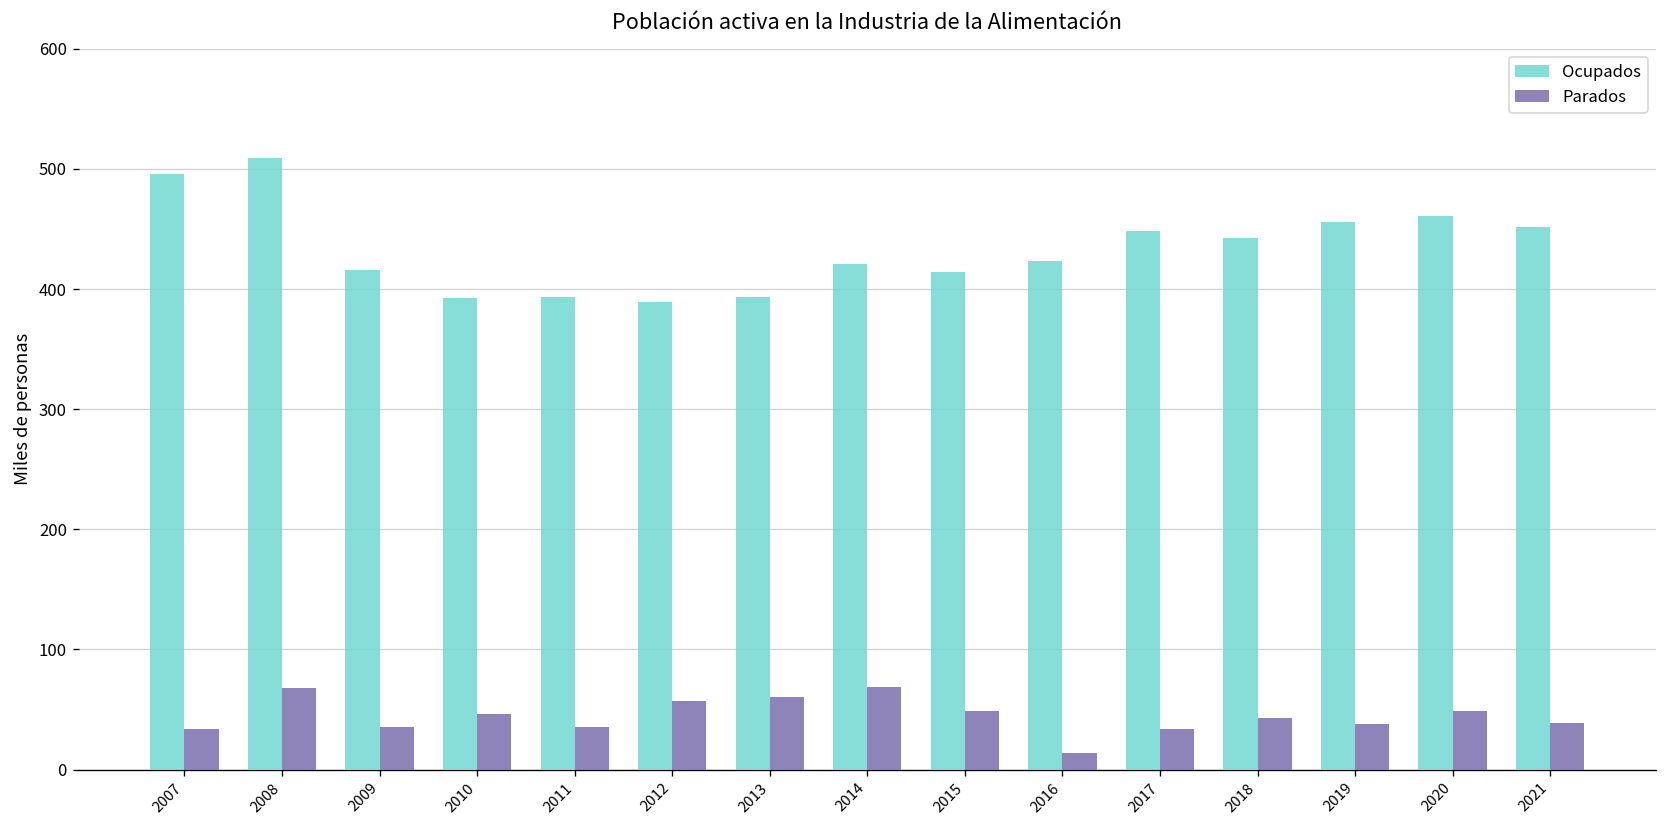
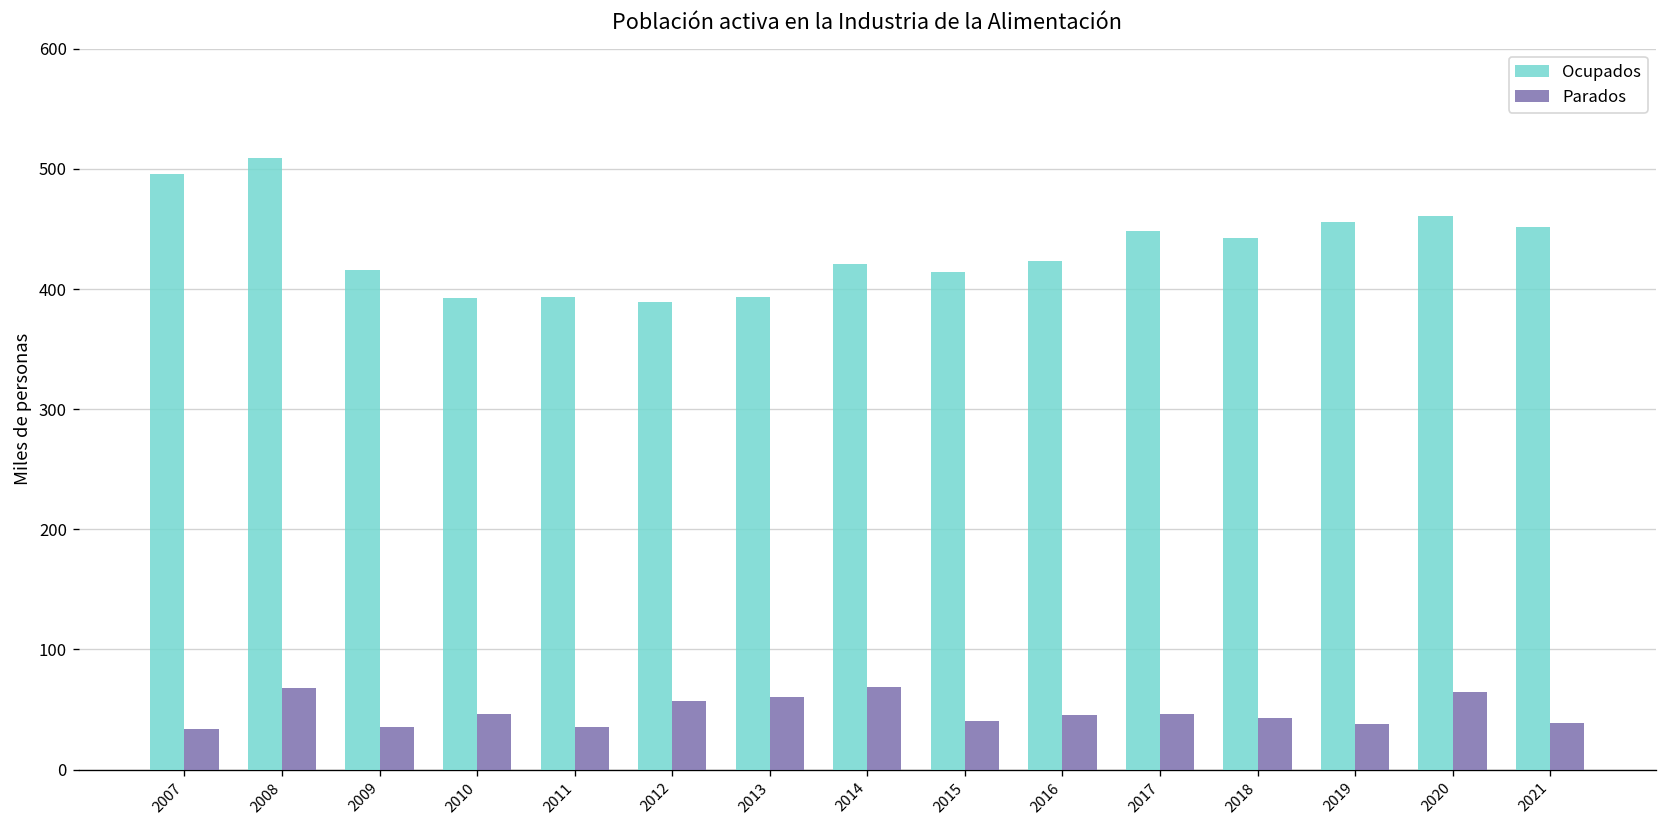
  {
    "Ocupados": {
      "2007": 496,
      "2008": 509,
      "2009": 416,
      "2010": 392,
      "2011": 393,
      "2012": 389,
      "2013": 393,
      "2014": 421,
      "2015": 414,
      "2016": 424,
      "2017": 448,
      "2018": 442,
      "2019": 456,
      "2020": 461,
      "2021": 452
    },
    "Parados": {
      "2007": 33,
      "2008": 68,
      "2009": 36,
      "2010": 46,
      "2011": 35,
      "2012": 57,
      "2013": 61,
      "2014": 68,
-     "2015": 49,
-     "2016": 14,
-     "2017": 34,
+     "2015": 40,
+     "2016": 45,
+     "2017": 46,
      "2018": 43,
      "2019": 38,
-     "2020": 48,
+     "2020": 64,
      "2021": 38
    }
  }
